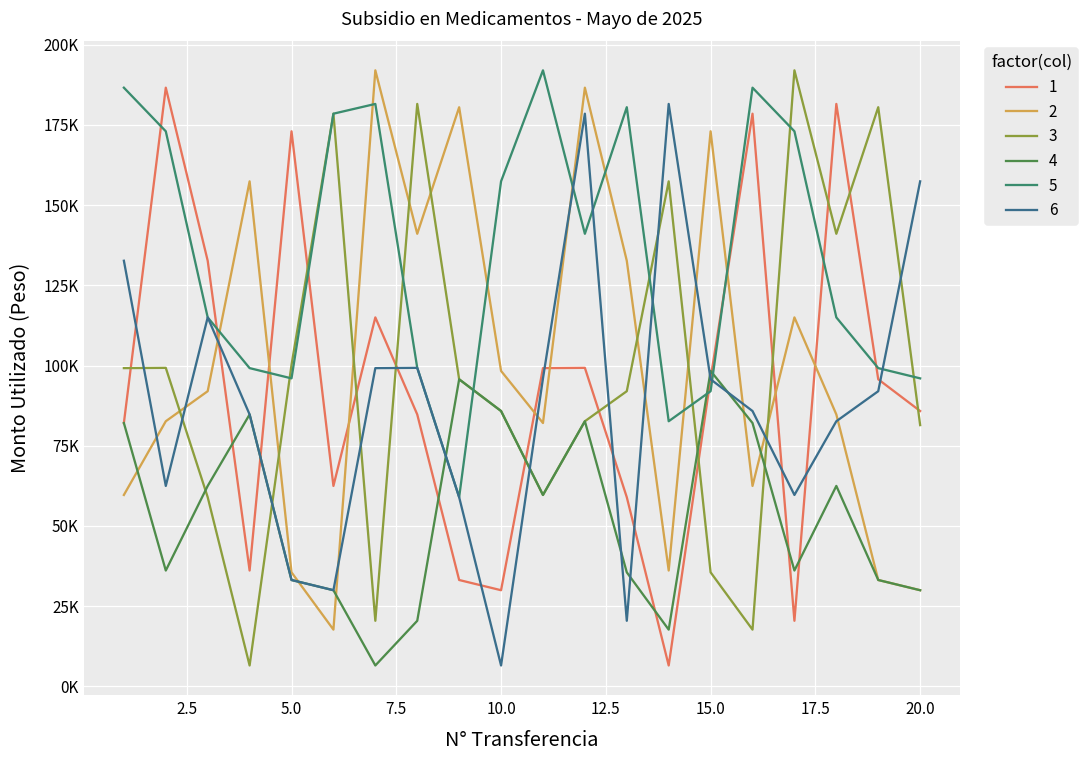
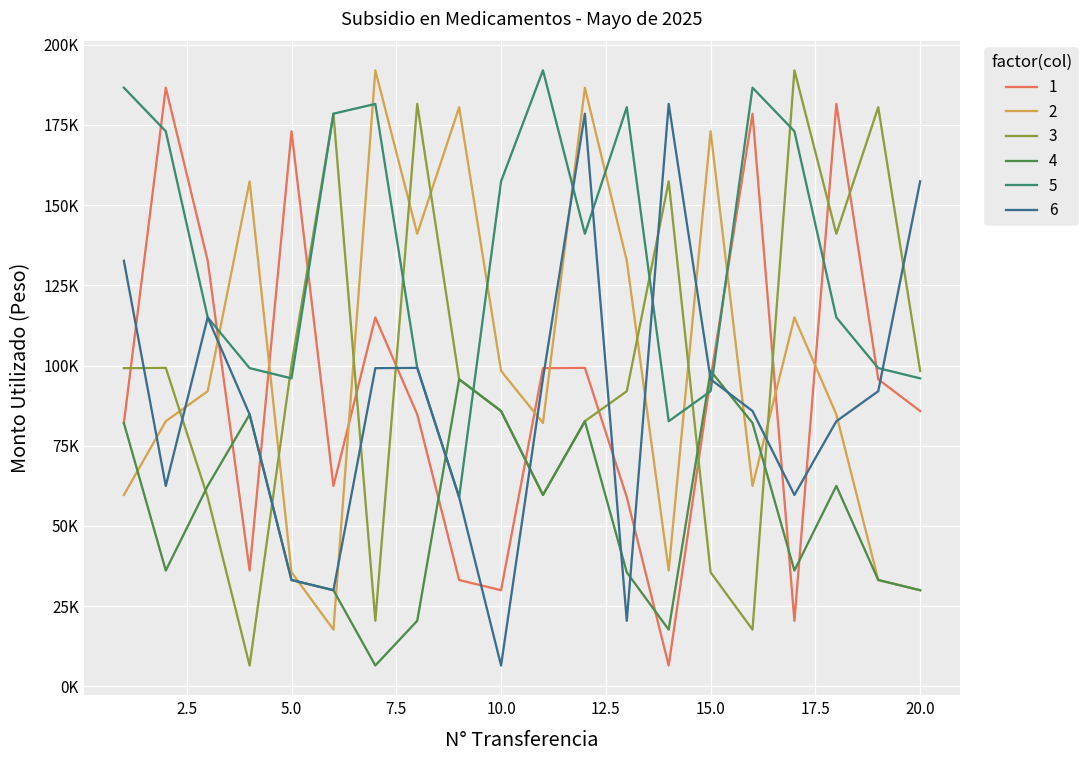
  {
    "3": {
      "5.0": 100000,
      "15.0": 36000,
-     "20.0": 81000
+     "20.0": 98000
    }
  }
